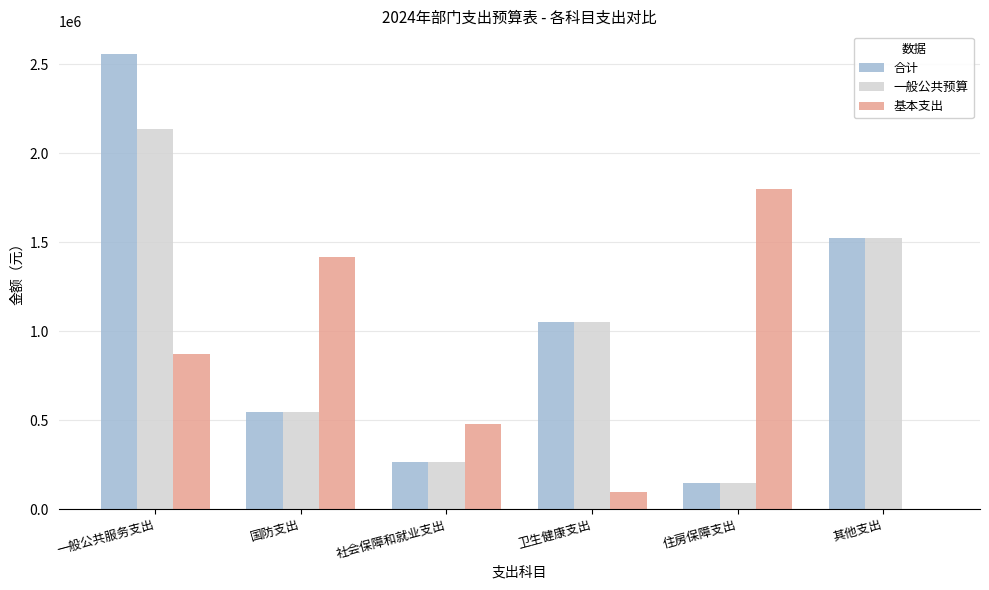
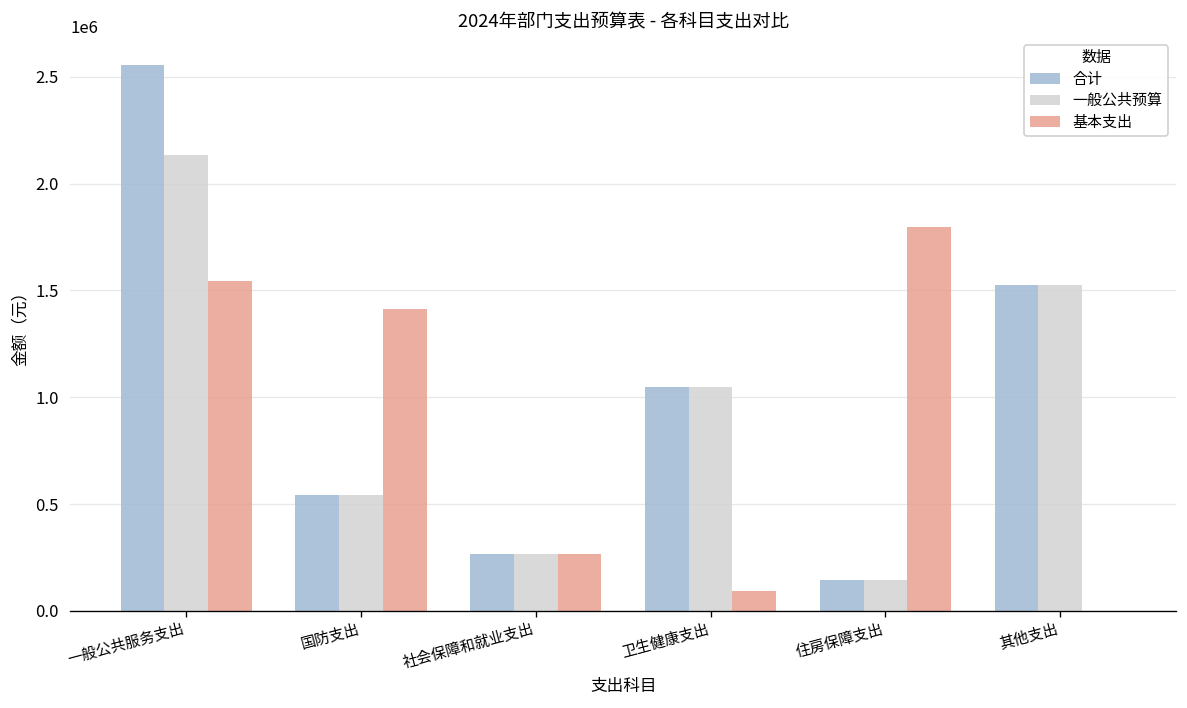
  {
    "基本支出": {
-     "一般公共服务支出": 870000,
+     "一般公共服务支出": 1540000,
      "国防支出": 1410000,
-     "社会保障和就业支出": 480000,
+     "社会保障和就业支出": 260000,
      "卫生健康支出": 90000,
      "住房保障支出": 1800000,
      "其他支出": 0
    }
  }
